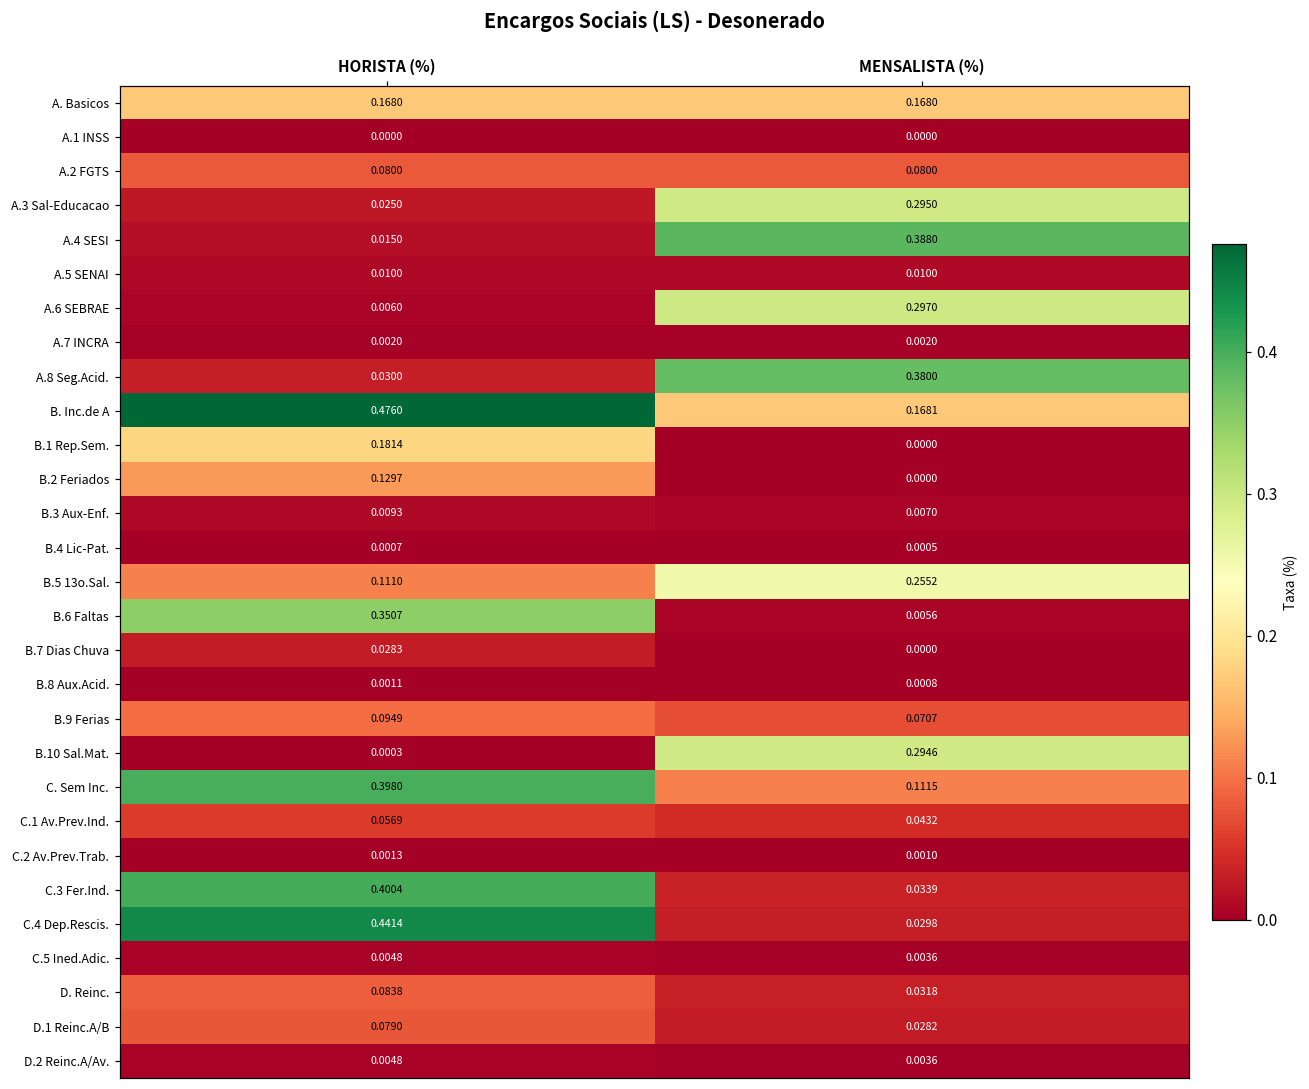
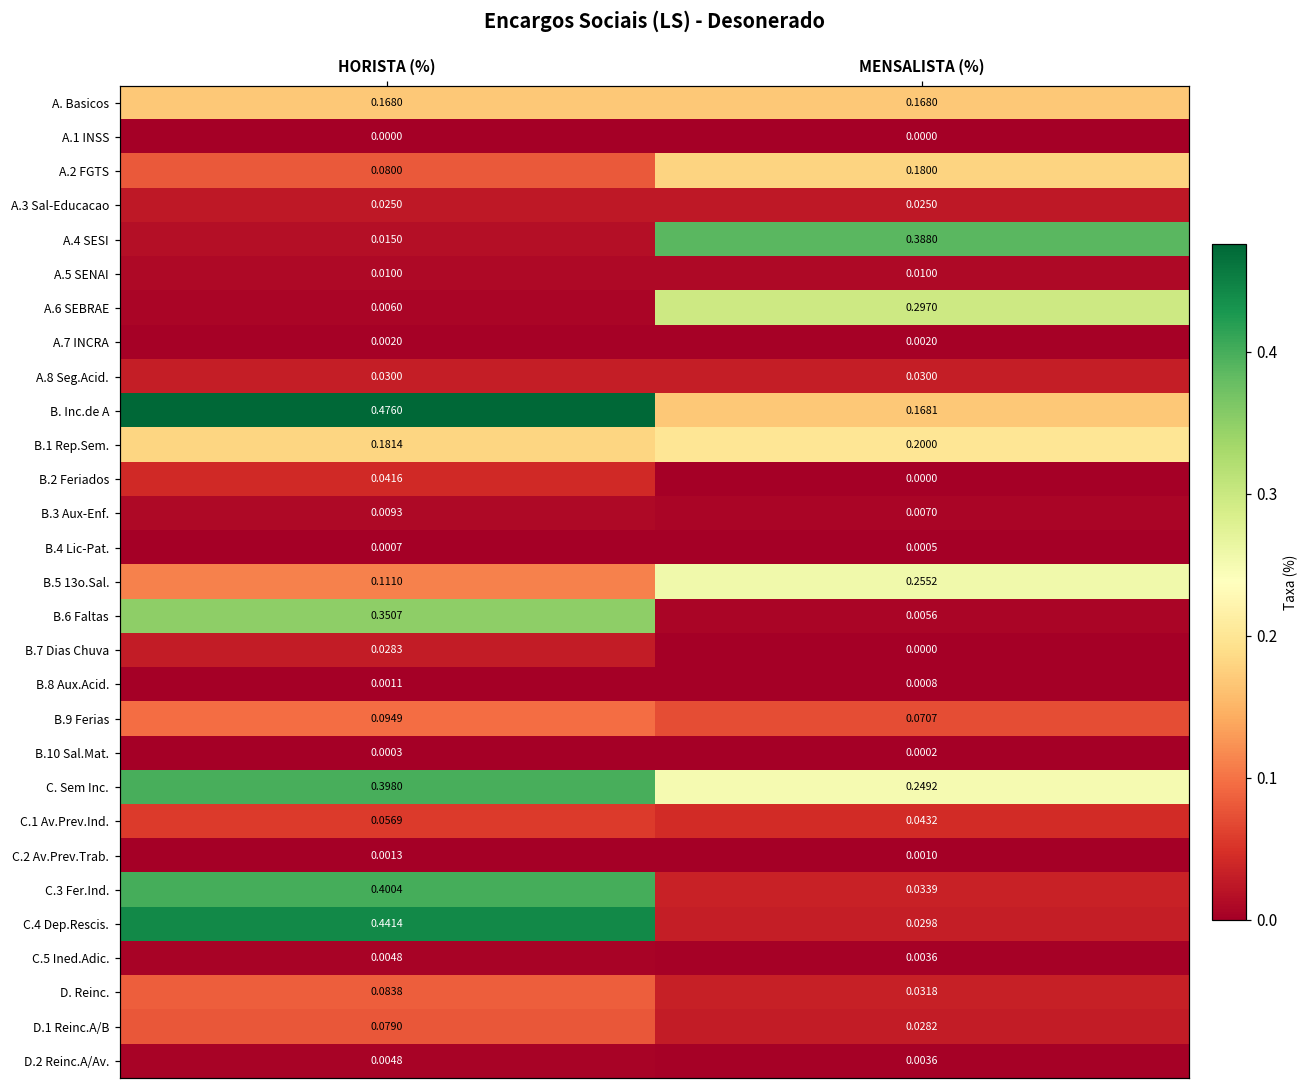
  {
    "A. Basicos": {
      "HORISTA (%)": 0.1680,
      "MENSALISTA (%)": 0.1680
    },
    "A.1 INSS": {
      "HORISTA (%)": 0.0000,
      "MENSALISTA (%)": 0.0000
    },
    "A.2 FGTS": {
      "HORISTA (%)": 0.0800,
-     "MENSALISTA (%)": 0.0800
+     "MENSALISTA (%)": 0.1800
    },
    "A.3 Sal-Educacao": {
      "HORISTA (%)": 0.0250,
-     "MENSALISTA (%)": 0.2950
+     "MENSALISTA (%)": 0.0250
    },
    "A.4 SESI": {
      "HORISTA (%)": 0.0150,
      "MENSALISTA (%)": 0.3880
    },
    "A.5 SENAI": {
      "HORISTA (%)": 0.0100,
      "MENSALISTA (%)": 0.0100
    },
    "A.6 SEBRAE": {
      "HORISTA (%)": 0.0060,
      "MENSALISTA (%)": 0.2970
    },
    "A.7 INCRA": {
      "HORISTA (%)": 0.0020,
      "MENSALISTA (%)": 0.0020
    },
    "A.8 Seg.Acid.": {
      "HORISTA (%)": 0.0300,
-     "MENSALISTA (%)": 0.3800
+     "MENSALISTA (%)": 0.0300
    },
    "B. Inc.de A": {
      "HORISTA (%)": 0.4760,
      "MENSALISTA (%)": 0.1681
    },
    "B.1 Rep.Sem.": {
      "HORISTA (%)": 0.1814,
-     "MENSALISTA (%)": 0.0000
+     "MENSALISTA (%)": 0.2000
    },
    "B.2 Feriados": {
-     "HORISTA (%)": 0.1297,
+     "HORISTA (%)": 0.0416,
      "MENSALISTA (%)": 0.0000
    },
    "B.3 Aux-Enf.": {
      "HORISTA (%)": 0.0093,
      "MENSALISTA (%)": 0.0070
    },
    "B.4 Lic-Pat.": {
      "HORISTA (%)": 0.0007,
      "MENSALISTA (%)": 0.0005
    },
    "B.5 13o.Sal.": {
      "HORISTA (%)": 0.1110,
      "MENSALISTA (%)": 0.2552
    },
    "B.6 Faltas": {
      "HORISTA (%)": 0.3507,
      "MENSALISTA (%)": 0.0056
    },
    "B.7 Dias Chuva": {
      "HORISTA (%)": 0.0283,
      "MENSALISTA (%)": 0.0000
    },
    "B.8 Aux.Acid.": {
      "HORISTA (%)": 0.0011,
      "MENSALISTA (%)": 0.0008
    },
    "B.9 Ferias": {
      "HORISTA (%)": 0.0949,
      "MENSALISTA (%)": 0.0707
    },
    "B.10 Sal.Mat.": {
      "HORISTA (%)": 0.0003,
-     "MENSALISTA (%)": 0.2946
+     "MENSALISTA (%)": 0.0002
    },
    "C. Sem Inc.": {
      "HORISTA (%)": 0.3980,
-     "MENSALISTA (%)": 0.1115
+     "MENSALISTA (%)": 0.2492
    },
    "C.1 Av.Prev.Ind.": {
      "HORISTA (%)": 0.0569,
      "MENSALISTA (%)": 0.0432
    },
    "C.2 Av.Prev.Trab.": {
      "HORISTA (%)": 0.0013,
      "MENSALISTA (%)": 0.0010
    },
    "C.3 Fer.Ind.": {
      "HORISTA (%)": 0.4004,
      "MENSALISTA (%)": 0.0339
    },
    "C.4 Dep.Rescis.": {
      "HORISTA (%)": 0.4414,
      "MENSALISTA (%)": 0.0298
    },
    "C.5 Ined.Adic.": {
      "HORISTA (%)": 0.0048,
      "MENSALISTA (%)": 0.0036
    },
    "D. Reinc.": {
      "HORISTA (%)": 0.0838,
      "MENSALISTA (%)": 0.0318
    },
    "D.1 Reinc.A/B": {
      "HORISTA (%)": 0.0790,
      "MENSALISTA (%)": 0.0282
    },
    "D.2 Reinc.A/Av.": {
      "HORISTA (%)": 0.0048,
      "MENSALISTA (%)": 0.0036
    }
  }
